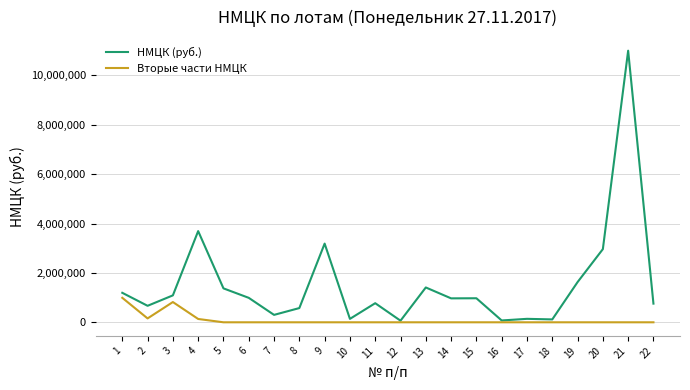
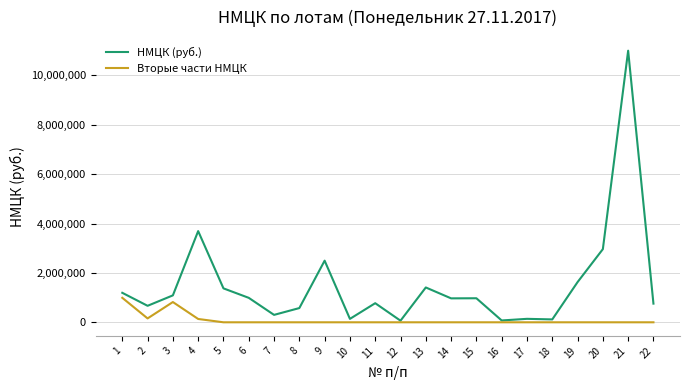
  {
    "НМЦК (руб.)": {
      "1": "1,200,000",
      "2": "700,000",
      "3": "1,100,000",
      "4": "3,700,000",
      "5": "1,400,000",
      "6": "1,000,000",
      "7": "300,000",
      "8": "600,000",
-     "9": "3,200,000",
+     "9": "2,500,000",
      "10": "100,000",
      "11": "800,000",
      "13": "1,400,000",
      "14": "1,000,000",
      "15": "1,000,000",
      "17": "100,000",
      "18": "100,000",
      "19": "1,600,000",
      "20": "3,000,000",
      "21": "11,000,000",
      "22": "800,000"
    },
    "Вторые части НМЦК": {
      "1": "1,000,000",
      "2": "200,000",
      "3": "800,000",
      "4": "100,000",
      "5": "0",
      "6": "0",
      "7": "0",
      "8": "0",
      "9": "0",
      "10": "0",
      "11": "0",
      "13": "0",
      "14": "0",
      "15": "0",
      "17": "0",
      "18": "0",
      "19": "0",
      "20": "0",
      "21": "0",
      "22": "0"
    }
  }
